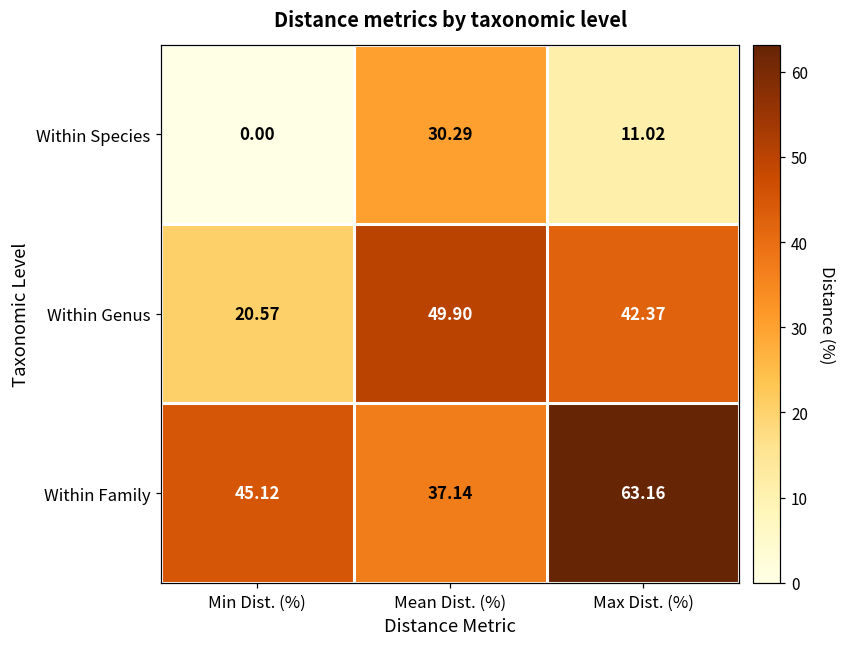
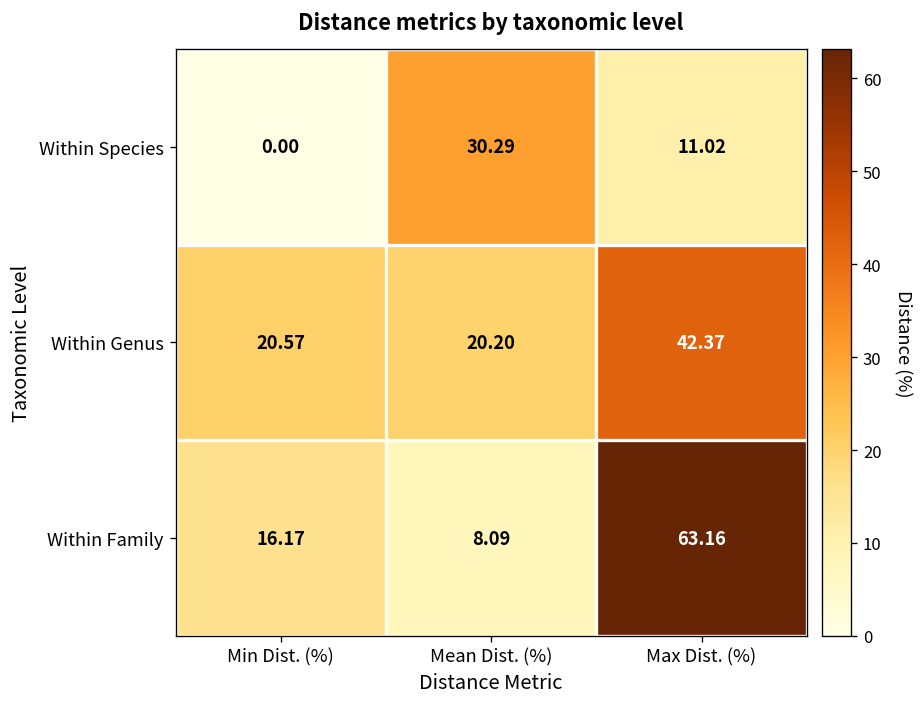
  {
    "Within Species": {
      "Min Dist. (%)": 0.00,
      "Mean Dist. (%)": 30.29,
      "Max Dist. (%)": 11.02
    },
    "Within Genus": {
      "Min Dist. (%)": 20.57,
-     "Mean Dist. (%)": 49.90,
+     "Mean Dist. (%)": 20.20,
      "Max Dist. (%)": 42.37
    },
    "Within Family": {
-     "Min Dist. (%)": 45.12,
-     "Mean Dist. (%)": 37.14,
+     "Min Dist. (%)": 16.17,
+     "Mean Dist. (%)": 8.09,
      "Max Dist. (%)": 63.16
    }
  }
